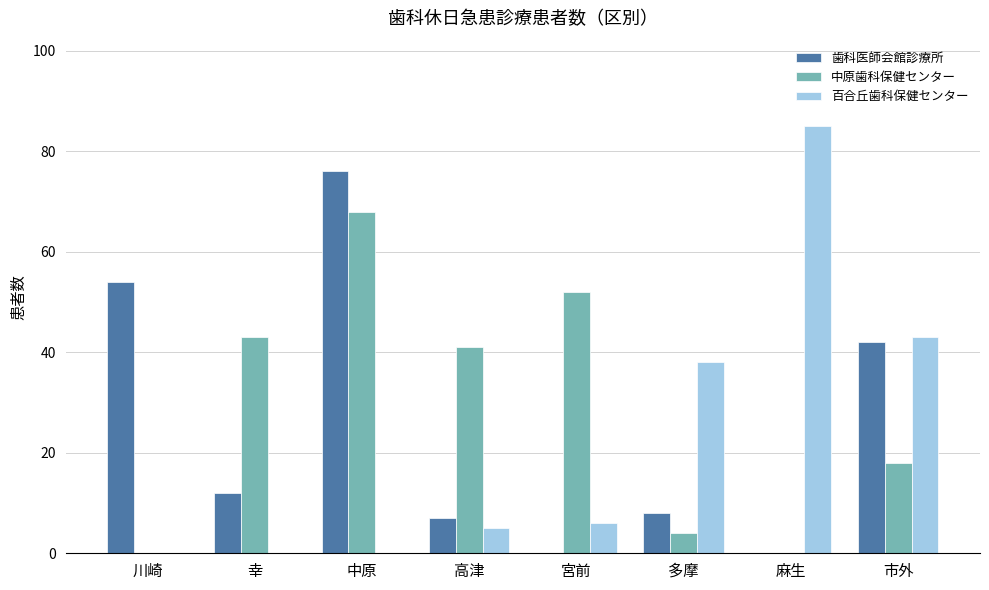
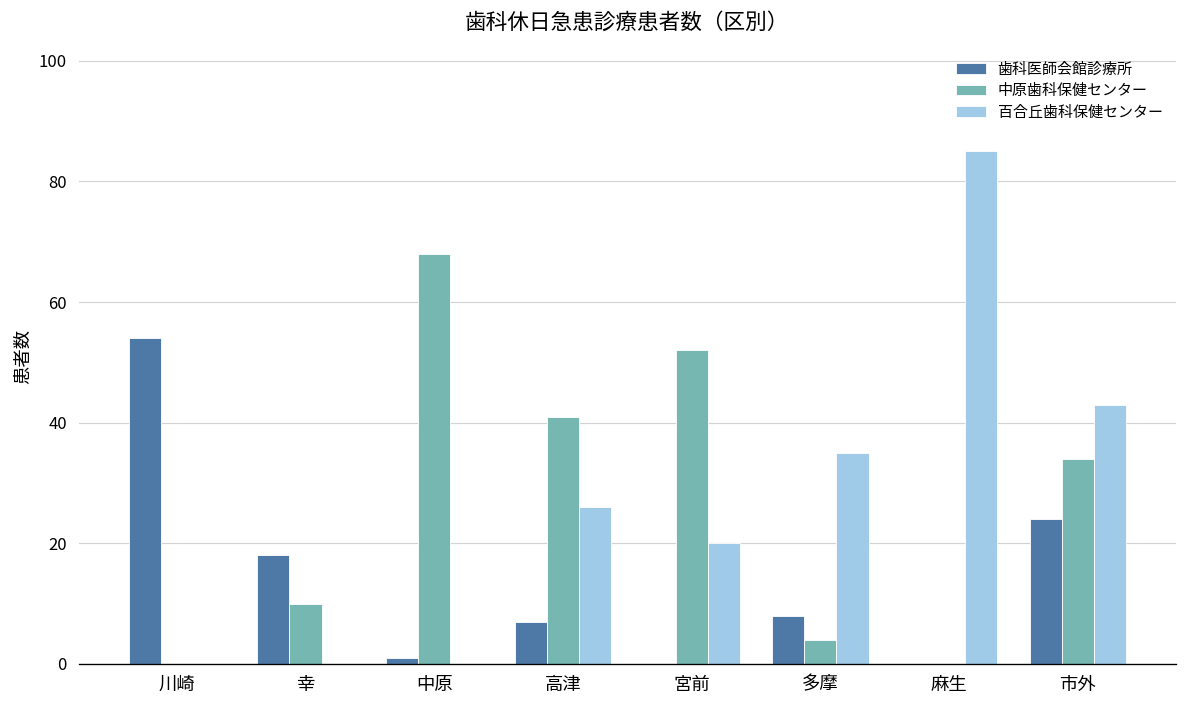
  {
    "歯科医師会館診療所": {
      "川崎": 54,
-     "幸": 12,
-     "中原": 76,
+     "幸": 18,
+     "中原": 1,
      "高津": 7,
      "宮前": 0,
      "多摩": 8,
      "麻生": 0,
-     "市外": 42
+     "市外": 24
    },
    "中原歯科保健センター": {
      "川崎": 0,
-     "幸": 43,
+     "幸": 10,
      "中原": 68,
      "高津": 41,
      "宮前": 52,
      "多摩": 4,
      "麻生": 0,
-     "市外": 18
+     "市外": 34
    },
    "百合丘歯科保健センター": {
      "川崎": 0,
      "幸": 0,
      "中原": 0,
-     "高津": 5,
-     "宮前": 6,
-     "多摩": 38,
+     "高津": 26,
+     "宮前": 20,
+     "多摩": 35,
      "麻生": 85,
      "市外": 43
    }
  }
